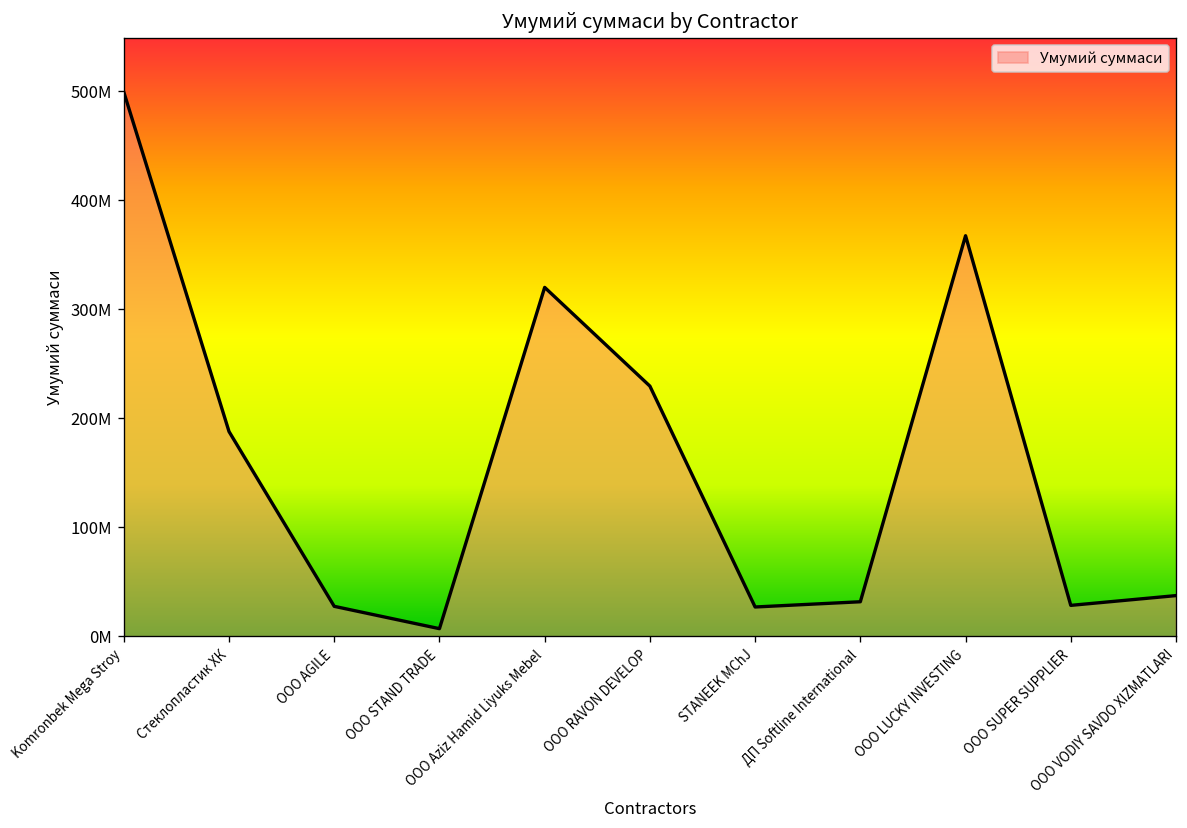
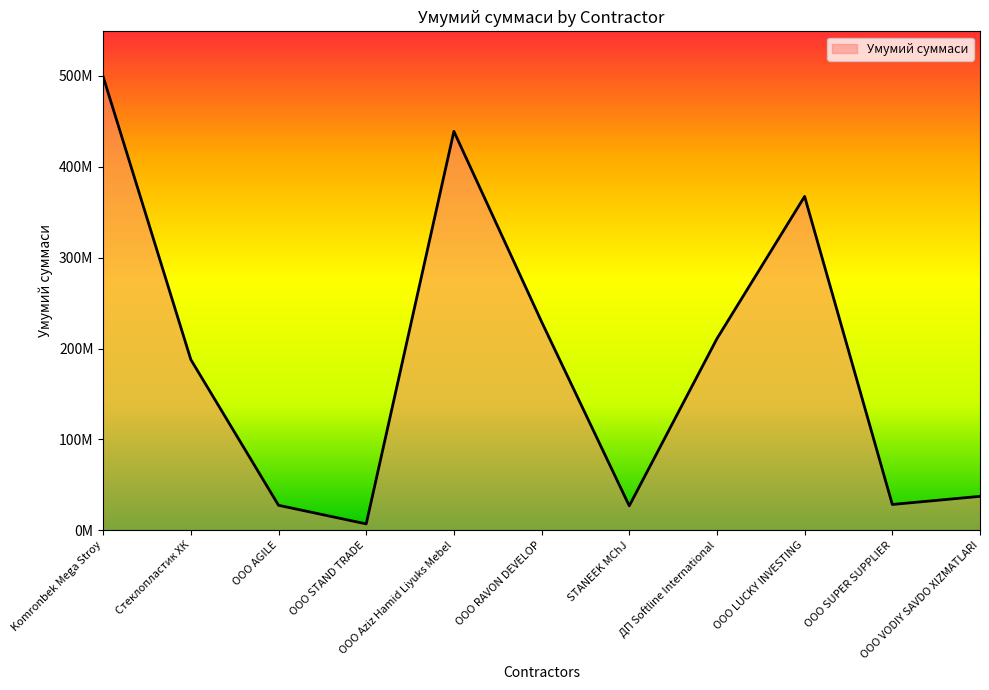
  {
    "Komronbek Mega Stroy": 500000000,
    "Стеклопластик ХК": 190000000,
    "OOO AGILE": 30000000,
    "OOO STAND TRADE": 10000000,
-   "OOO Aziz Hamid Liyuks Mebel": 320000000,
+   "OOO Aziz Hamid Liyuks Mebel": 440000000,
    "OOO RAVON DEVELOP": 230000000,
    "STANEEK MChJ": 30000000,
-   "ДП Softline International": 30000000,
+   "ДП Softline International": 210000000,
    "ООО LUCKY INVESTING": 370000000,
    "ООО SUPER SUPPLIER": 30000000,
    "ООО VODIY SAVDO XIZMATLARI": 40000000
  }
